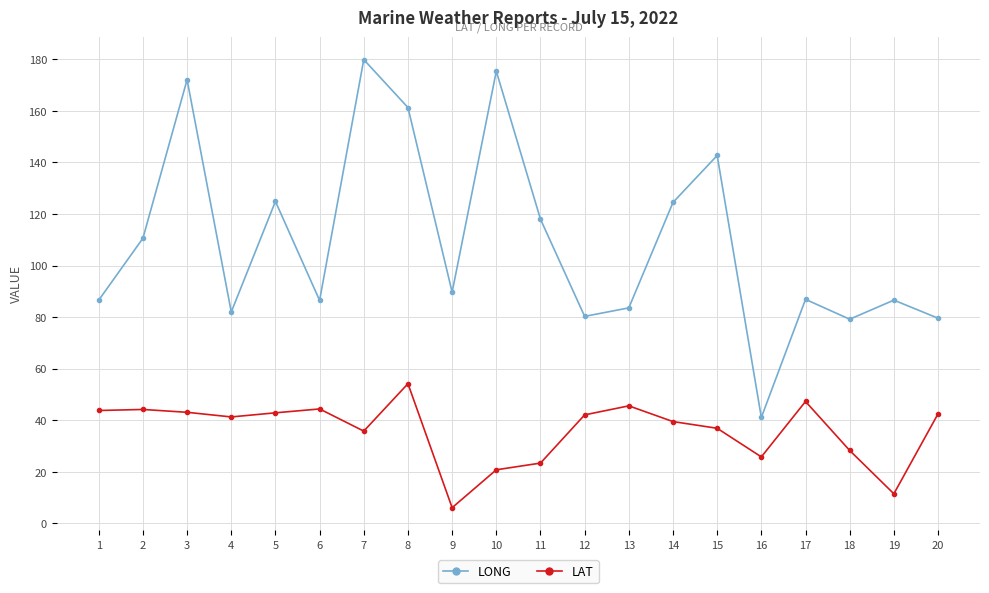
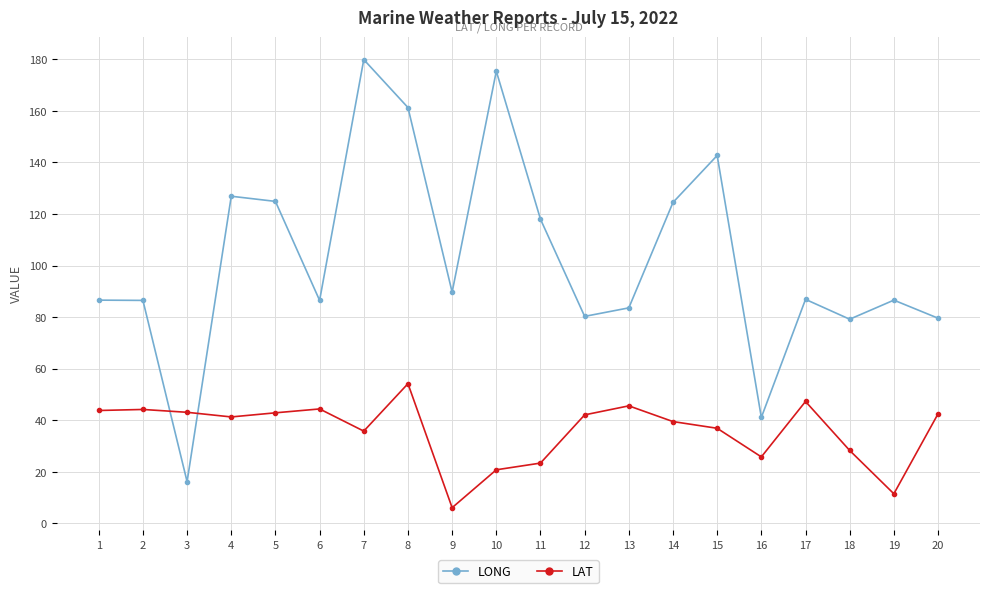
  {
    "LONG": {
      "1": 87,
-     "2": 111,
-     "3": 172,
-     "4": 82,
+     "2": 87,
+     "3": 16,
+     "4": 127,
      "5": 125,
      "6": 87,
      "7": 180,
      "8": 161,
      "9": 90,
      "10": 175,
      "11": 118,
      "12": 80,
      "13": 84,
      "14": 125,
      "15": 143,
      "16": 41,
      "17": 87,
      "18": 79,
      "19": 87,
      "20": 80
    },
    "LAT": {
      "1": 44,
      "2": 44,
      "3": 43,
      "4": 41,
      "5": 43,
      "6": 44,
      "7": 36,
      "8": 54,
      "9": 6,
      "10": 21,
      "11": 23,
      "12": 42,
      "13": 46,
      "14": 40,
      "15": 37,
      "16": 26,
      "17": 47,
      "18": 28,
      "19": 12,
      "20": 43
    }
  }
